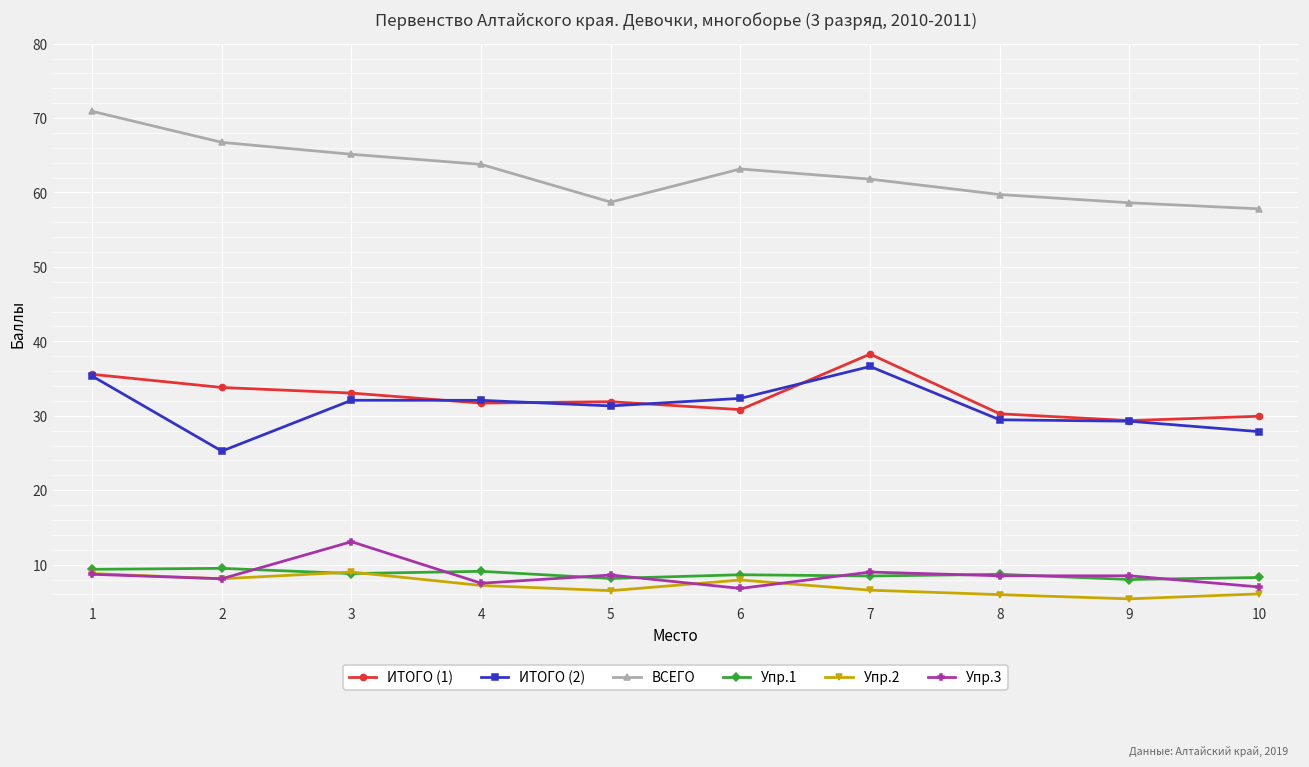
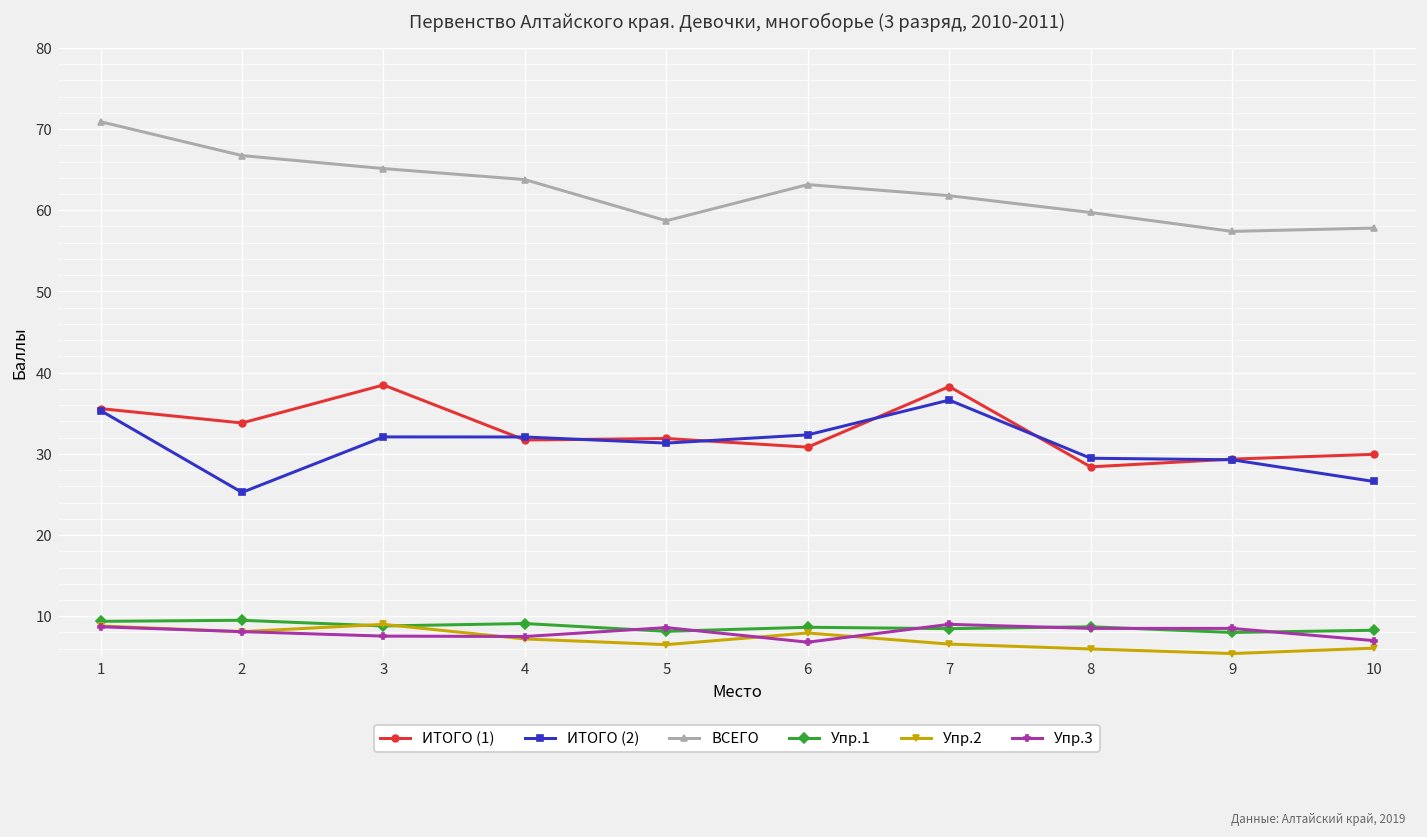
  {
    "ИТОГО (1)": {
      "2": 34,
-     "3": 33,
+     "3": 38,
      "5": 32,
      "6": 31,
      "7": 38,
-     "8": 30,
+     "8": 28,
      "10": 30
    },
    "ИТОГО (2)": {
      "2": 25,
      "3": 32,
      "5": 31,
      "6": 32,
      "7": 37,
      "8": 29,
-     "10": 28
+     "10": 27
    },
    "ВСЕГО": {
      "1": 71,
      "2": 67,
      "3": 65,
      "4": 64,
      "5": 59,
      "6": 63,
      "7": 62,
      "8": 60,
-     "9": 59,
+     "9": 57,
      "10": 58
    },
    "Упр.1": {
      "1": 9,
      "2": 10,
      "4": 9,
      "5": 8,
      "6": 9,
      "7": 8,
      "9": 8,
      "10": 8
    },
    "Упр.2": {
      "5": 7,
      "6": 8,
      "7": 7,
      "8": 6,
      "9": 5,
      "10": 6
    },
    "Упр.3": {
-     "3": 13,
+     "3": 8,
      "5": 9,
      "6": 7,
      "7": 9,
      "9": 9,
      "10": 7
    }
  }
